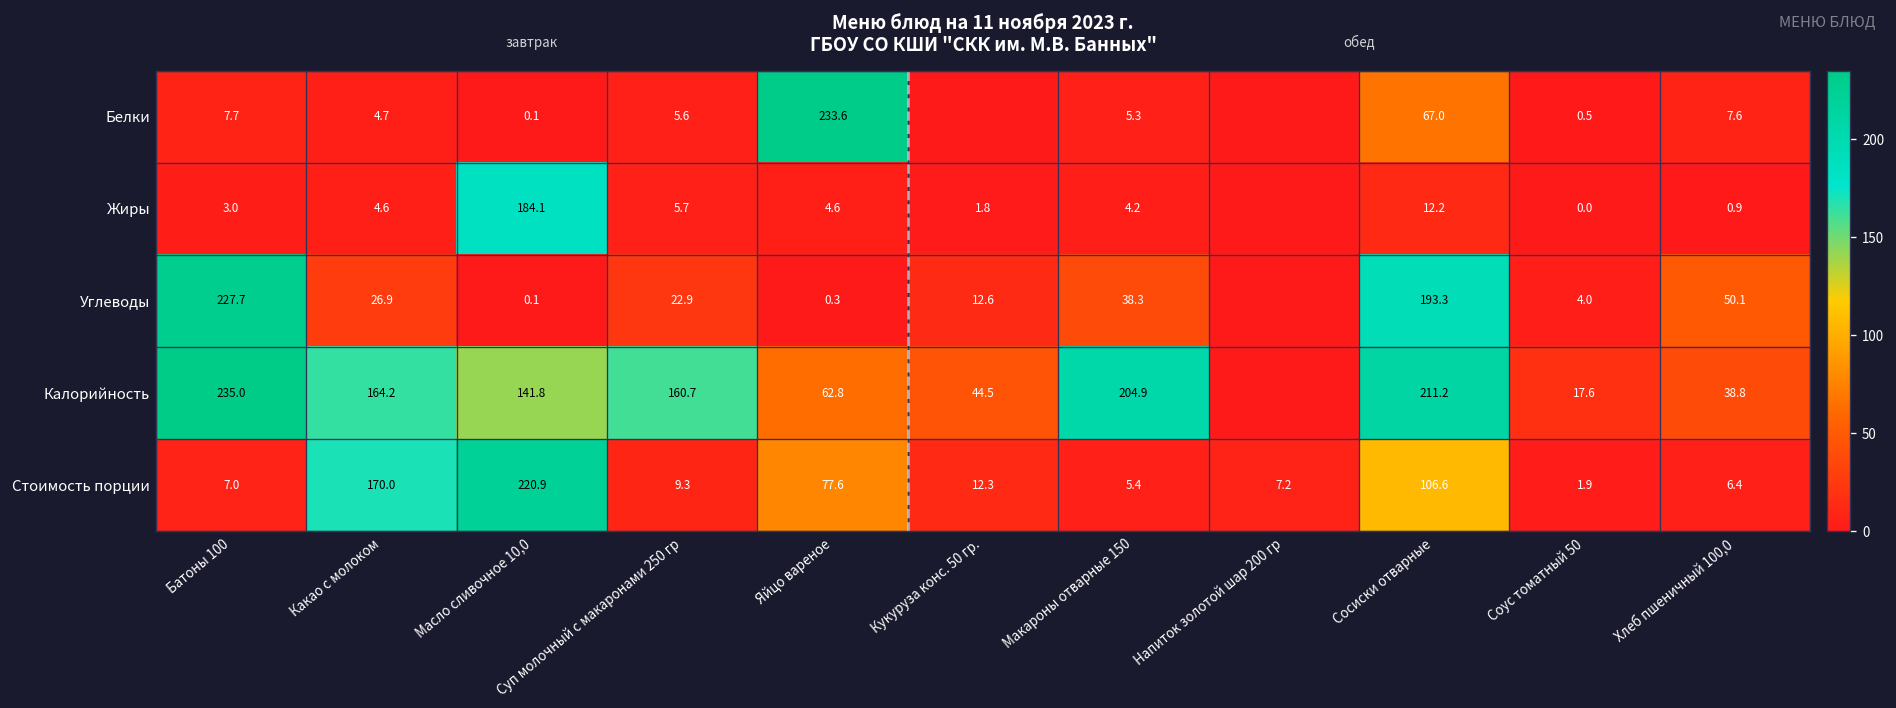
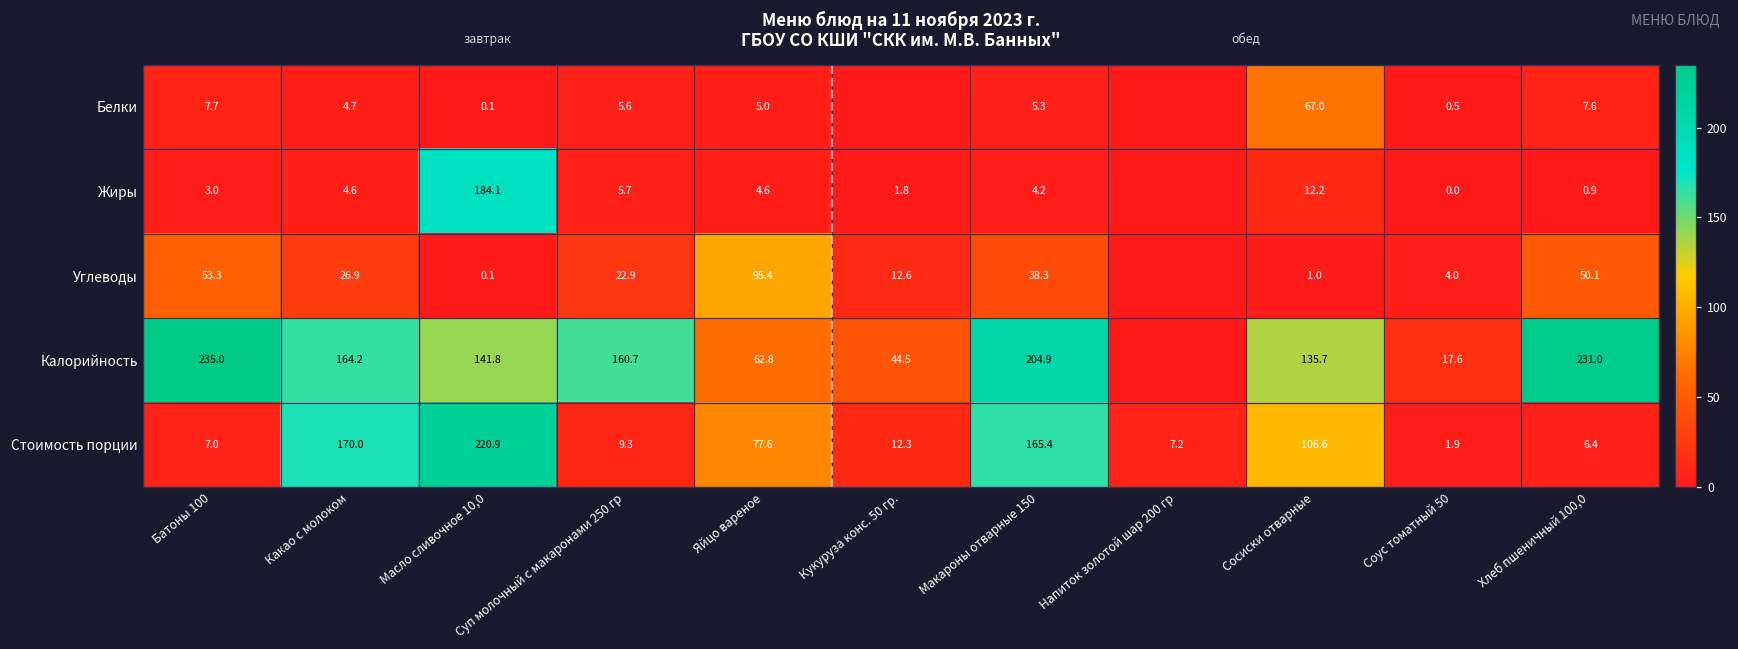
  {
    "Белки": {
      "Батоны 100": 7.7,
      "Какао с молоком": 4.7,
      "Масло сливочное 10,0": 0.1,
      "Суп молочный с макаронами 250 гр": 5.6,
-     "Яйцо вареное": 233.6,
+     "Яйцо вареное": 5.0,
      "Макароны отварные 150": 5.3,
      "Сосиски отварные": 67.0,
      "Соус томатный 50": 0.5,
      "Хлеб пшеничный 100,0": 7.6
    },
    "Жиры": {
      "Батоны 100": 3.0,
      "Какао с молоком": 4.6,
      "Масло сливочное 10,0": 184.1,
      "Суп молочный с макаронами 250 гр": 5.7,
      "Яйцо вареное": 4.6,
      "Кукуруза конс. 50 гр.": 1.8,
      "Макароны отварные 150": 4.2,
      "Сосиски отварные": 12.2,
      "Соус томатный 50": 0.0,
      "Хлеб пшеничный 100,0": 0.9
    },
    "Углеводы": {
-     "Батоны 100": 227.7,
+     "Батоны 100": 53.3,
      "Какао с молоком": 26.9,
      "Масло сливочное 10,0": 0.1,
      "Суп молочный с макаронами 250 гр": 22.9,
-     "Яйцо вареное": 0.3,
+     "Яйцо вареное": 95.4,
      "Кукуруза конс. 50 гр.": 12.6,
      "Макароны отварные 150": 38.3,
-     "Сосиски отварные": 193.3,
+     "Сосиски отварные": 1.0,
      "Соус томатный 50": 4.0,
      "Хлеб пшеничный 100,0": 50.1
    },
    "Калорийность": {
      "Батоны 100": 235.0,
      "Какао с молоком": 164.2,
      "Масло сливочное 10,0": 141.8,
      "Суп молочный с макаронами 250 гр": 160.7,
      "Яйцо вареное": 62.8,
      "Кукуруза конс. 50 гр.": 44.5,
      "Макароны отварные 150": 204.9,
-     "Сосиски отварные": 211.2,
+     "Сосиски отварные": 135.7,
      "Соус томатный 50": 17.6,
-     "Хлеб пшеничный 100,0": 38.8
+     "Хлеб пшеничный 100,0": 231.0
    },
    "Стоимость порции": {
      "Батоны 100": 7.0,
      "Какао с молоком": 170.0,
      "Масло сливочное 10,0": 220.9,
      "Суп молочный с макаронами 250 гр": 9.3,
      "Яйцо вареное": 77.6,
      "Кукуруза конс. 50 гр.": 12.3,
-     "Макароны отварные 150": 5.4,
+     "Макароны отварные 150": 165.4,
      "Напиток золотой шар 200 гр": 7.2,
      "Сосиски отварные": 106.6,
      "Соус томатный 50": 1.9,
      "Хлеб пшеничный 100,0": 6.4
    }
  }
